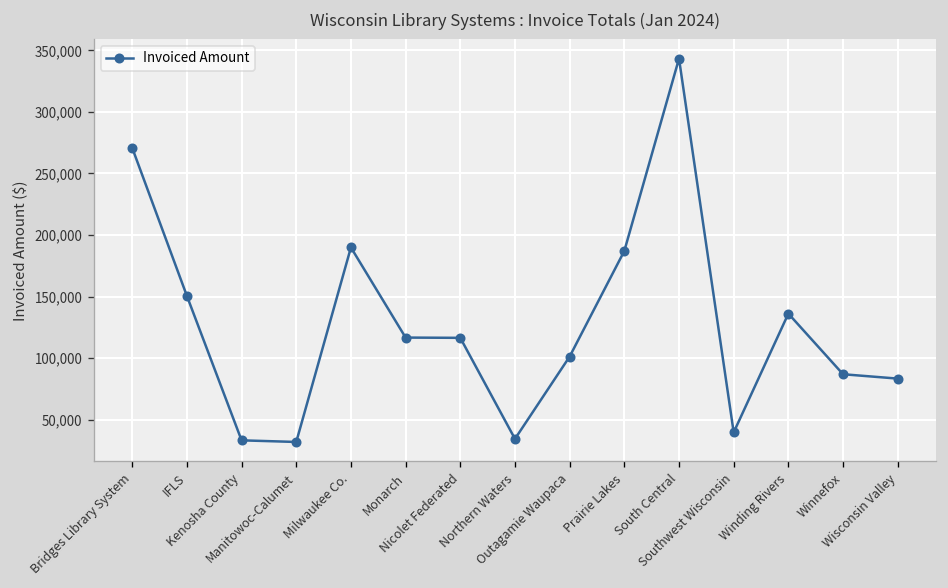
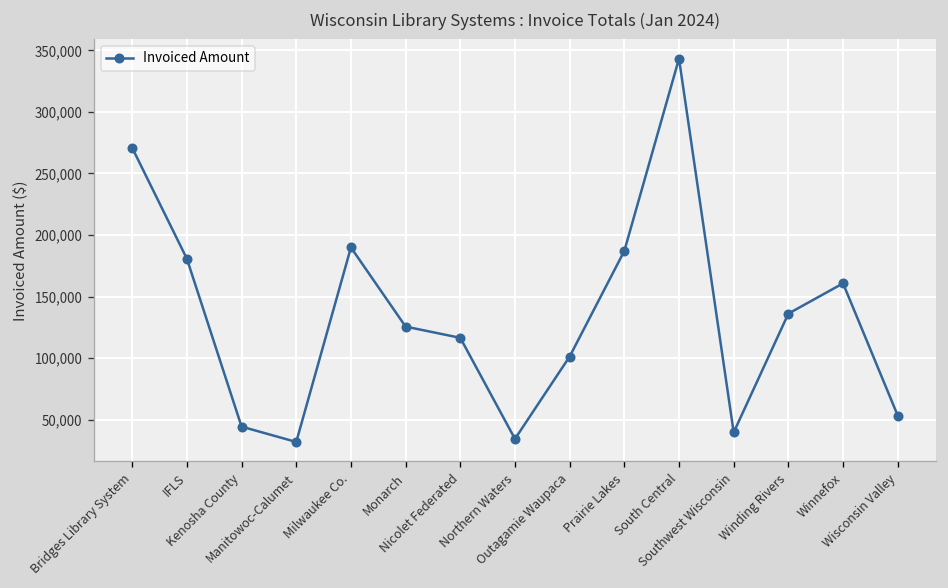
  {
    "Bridges Library System": "271,000",
-   "IFLS": "150,000",
-   "Kenosha County": "33,000",
+   "IFLS": "181,000",
+   "Kenosha County": "44,000",
    "Manitowoc-Calumet": "32,000",
    "Milwaukee Co.": "190,000",
-   "Monarch": "117,000",
+   "Monarch": "126,000",
    "Nicolet Federated": "116,000",
    "Northern Waters": "34,000",
    "Outagamie Waupaca": "101,000",
    "Prairie Lakes": "187,000",
    "South Central": "343,000",
    "Southwest Wisconsin": "40,000",
    "Winding Rivers": "136,000",
-   "Winnefox": "87,000",
-   "Wisconsin Valley": "83,000"
+   "Winnefox": "161,000",
+   "Wisconsin Valley": "53,000"
  }
